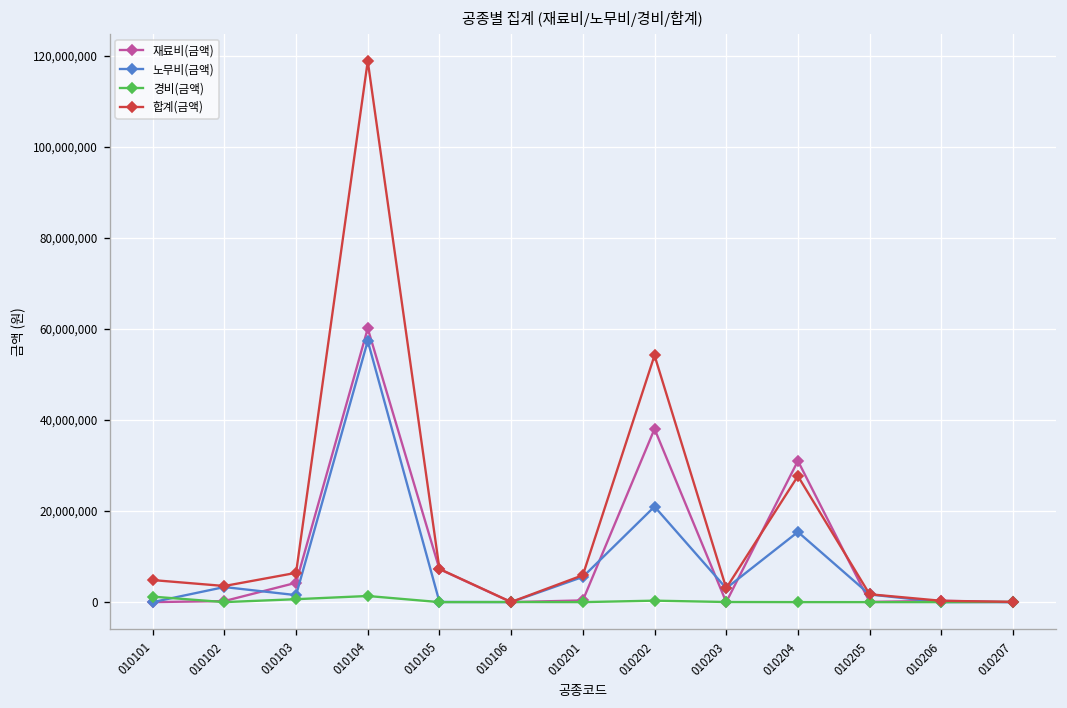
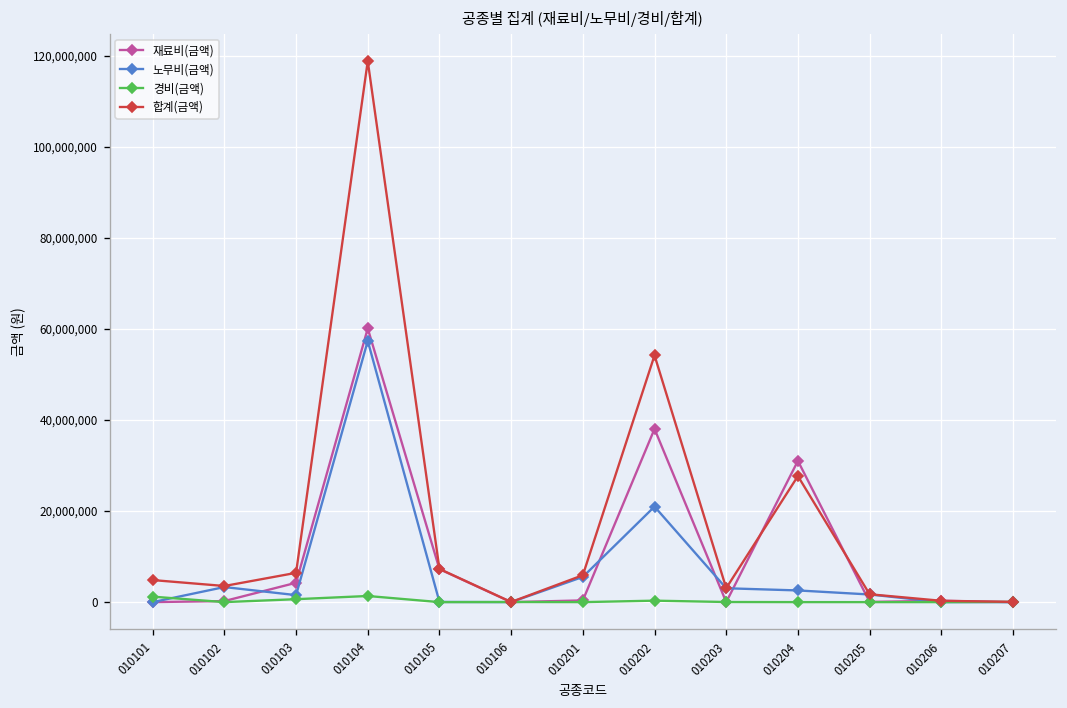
  {
    "재료비(금액)": {
      "010103": "4,000,000",
      "010104": "60,000,000",
      "010202": "38,000,000",
      "010204": "31,000,000"
    },
    "노무비(금액)": {
      "010103": "2,000,000",
      "010104": "57,000,000",
      "010202": "21,000,000",
-     "010204": "15,000,000"
+     "010204": "3,000,000"
    },
    "경비(금액)": {
      "010101": "1,000,000",
      "010103": "1,000,000",
      "010104": "1,000,000",
      "010202": "0",
      "010204": "0"
    },
    "합계(금액)": {
      "010101": "5,000,000",
      "010103": "6,000,000",
      "010104": "119,000,000",
      "010202": "54,000,000",
      "010204": "28,000,000"
    }
  }
